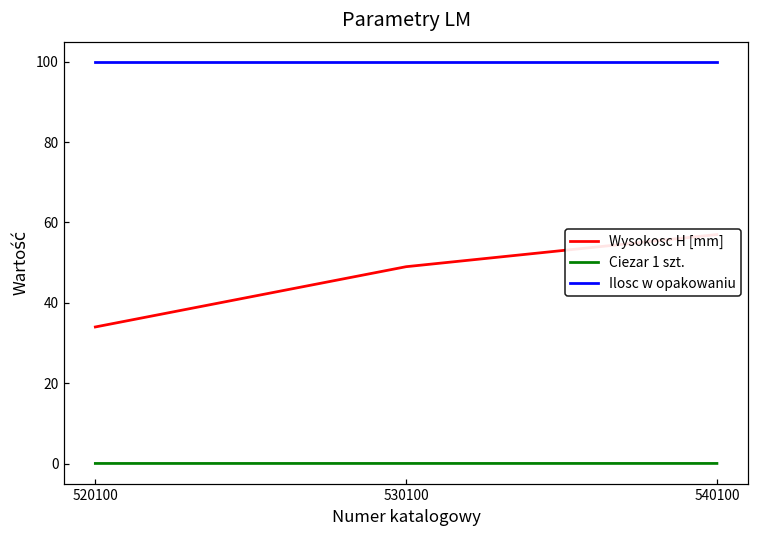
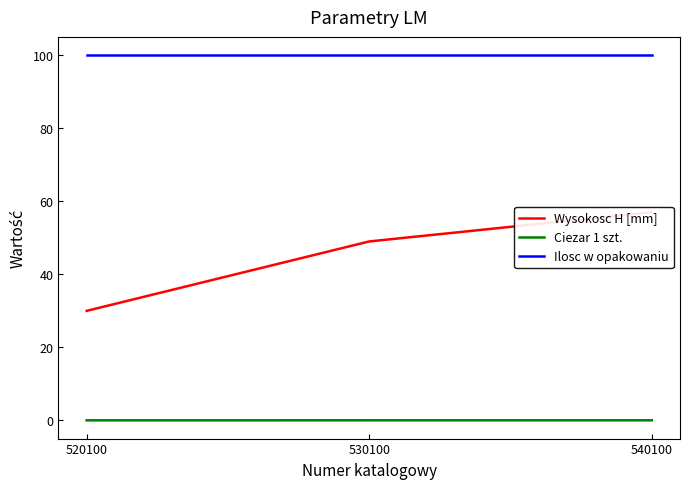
  {
    "Wysokosc H [mm]": {
-     "520100": 34,
+     "520100": 30,
      "530100": 49
    },
    "Ciezar 1 szt.": {
      "520100": 0,
      "530100": 0,
      "540100": 0
    },
    "Ilosc w opakowaniu": {
      "520100": 100,
      "530100": 100,
      "540100": 100
    }
  }
